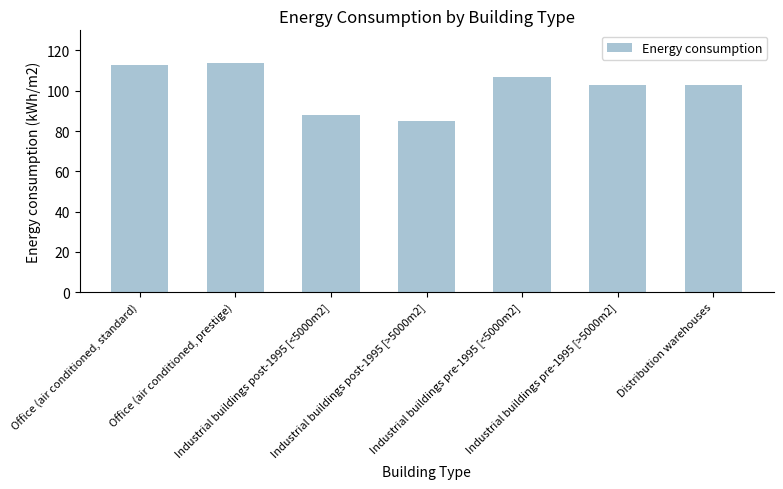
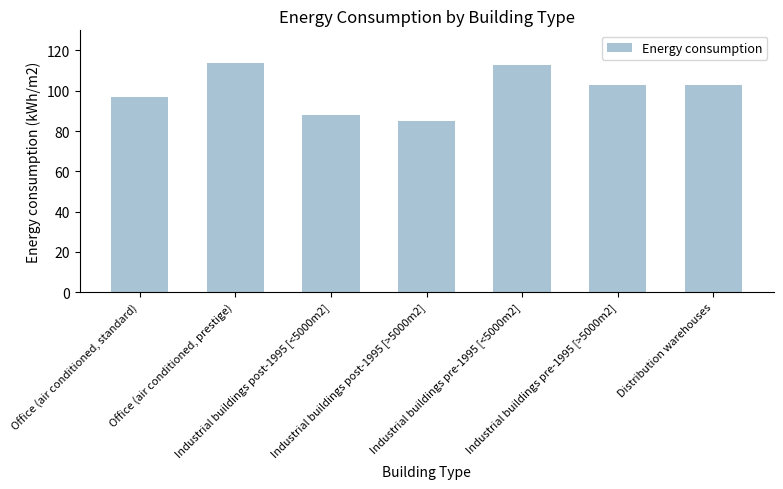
  {
-   "Office (air conditioned, standard)": 113,
+   "Office (air conditioned, standard)": 97,
    "Office (air conditioned, prestige)": 114,
    "Industrial buildings post-1995 [<5000m2]": 88,
    "Industrial buildings post-1995 [>5000m2]": 85,
-   "Industrial buildings pre-1995 [<5000m2]": 107,
+   "Industrial buildings pre-1995 [<5000m2]": 113,
    "Industrial buildings pre-1995 [>5000m2]": 103,
    "Distribution warehouses": 103
  }
